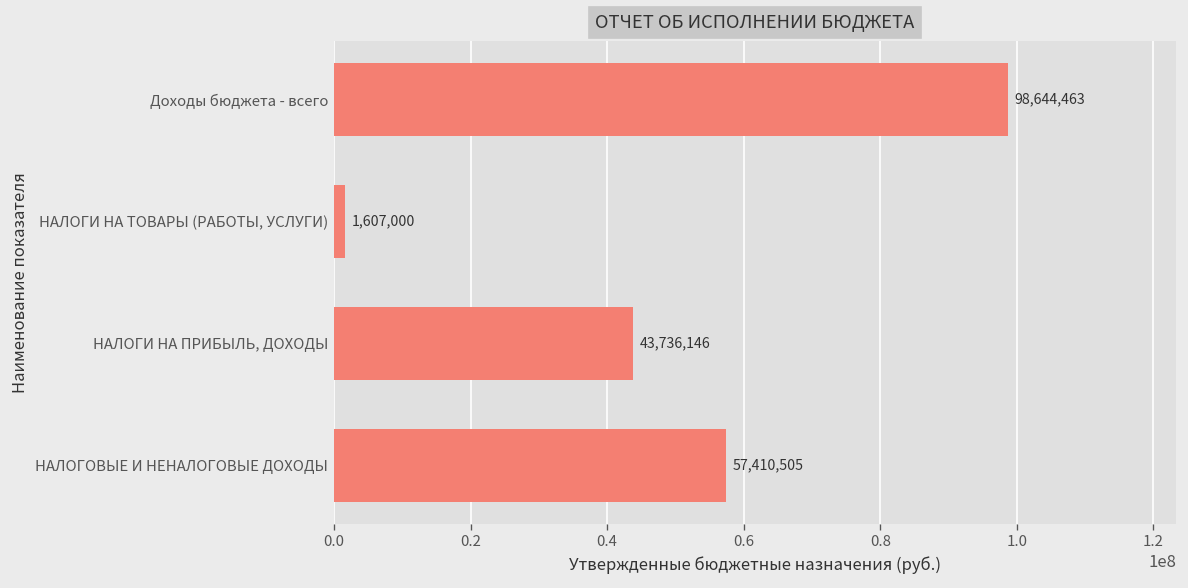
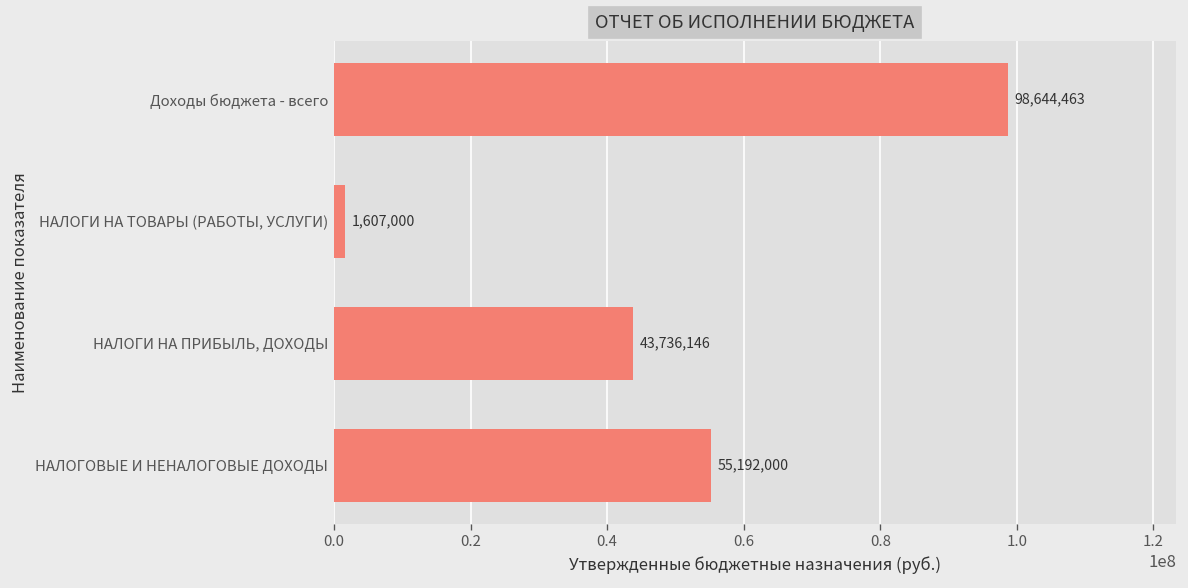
  {
    "Доходы бюджета - всего": "98,644,463",
    "НАЛОГИ НА ТОВАРЫ (РАБОТЫ, УСЛУГИ)": "1,607,000",
    "НАЛОГИ НА ПРИБЫЛЬ, ДОХОДЫ": "43,736,146",
-   "НАЛОГОВЫЕ И НЕНАЛОГОВЫЕ ДОХОДЫ": "57,410,505"
+   "НАЛОГОВЫЕ И НЕНАЛОГОВЫЕ ДОХОДЫ": "55,192,000"
  }
